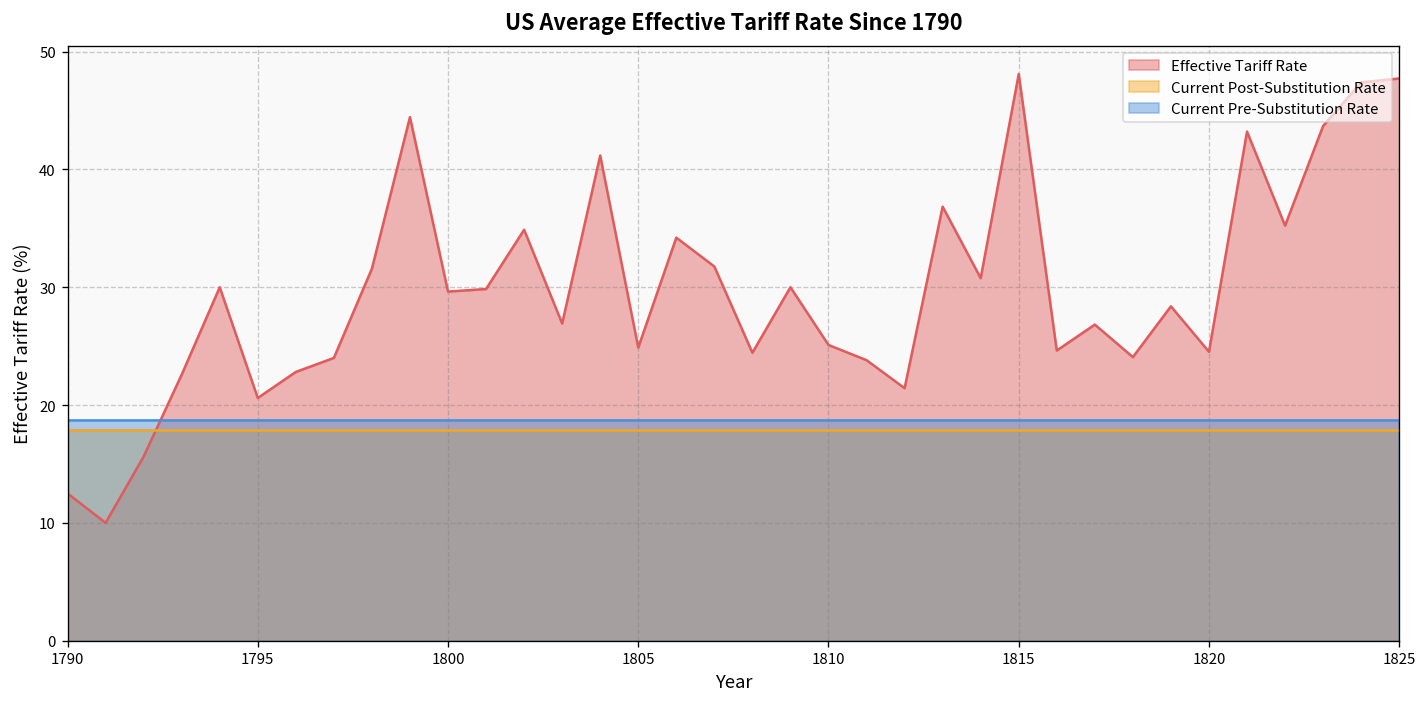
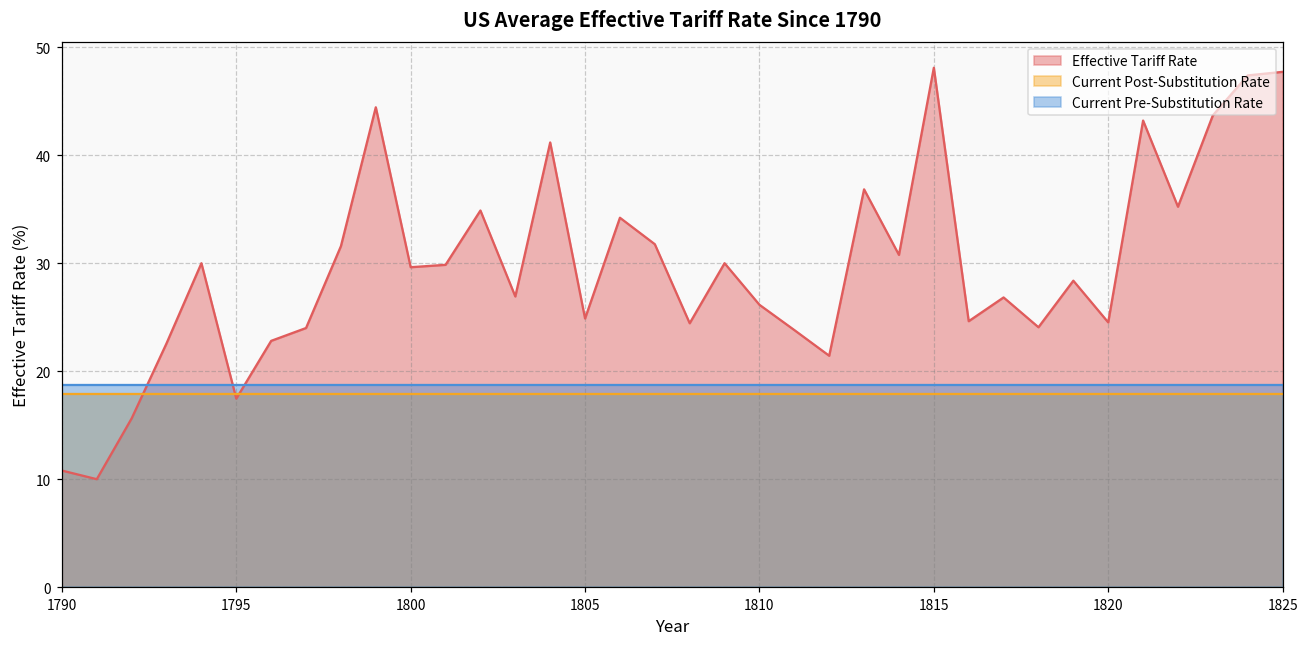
  {
    "Effective Tariff Rate": {
-     "1790": 13,
-     "1795": 21,
+     "1790": 11,
+     "1795": 17,
      "1800": 30,
      "1805": 25,
-     "1810": 25,
+     "1810": 26,
      "1815": 48,
      "1820": 25,
      "1825": 48
    },
    "Current Post-Substitution Rate": {
      "1790": 18,
      "1795": 18,
      "1800": 18,
      "1805": 18,
      "1810": 18,
      "1815": 18,
      "1820": 18,
      "1825": 18
    },
    "Current Pre-Substitution Rate": {
      "1790": 19,
      "1795": 19,
      "1800": 19,
      "1805": 19,
      "1810": 19,
      "1815": 19,
      "1820": 19,
      "1825": 19
    }
  }
